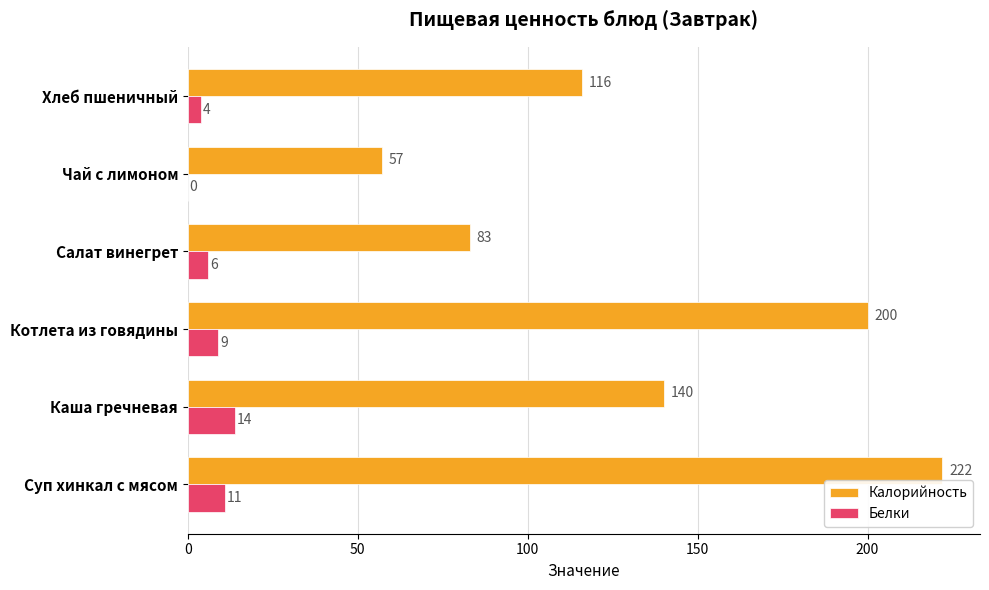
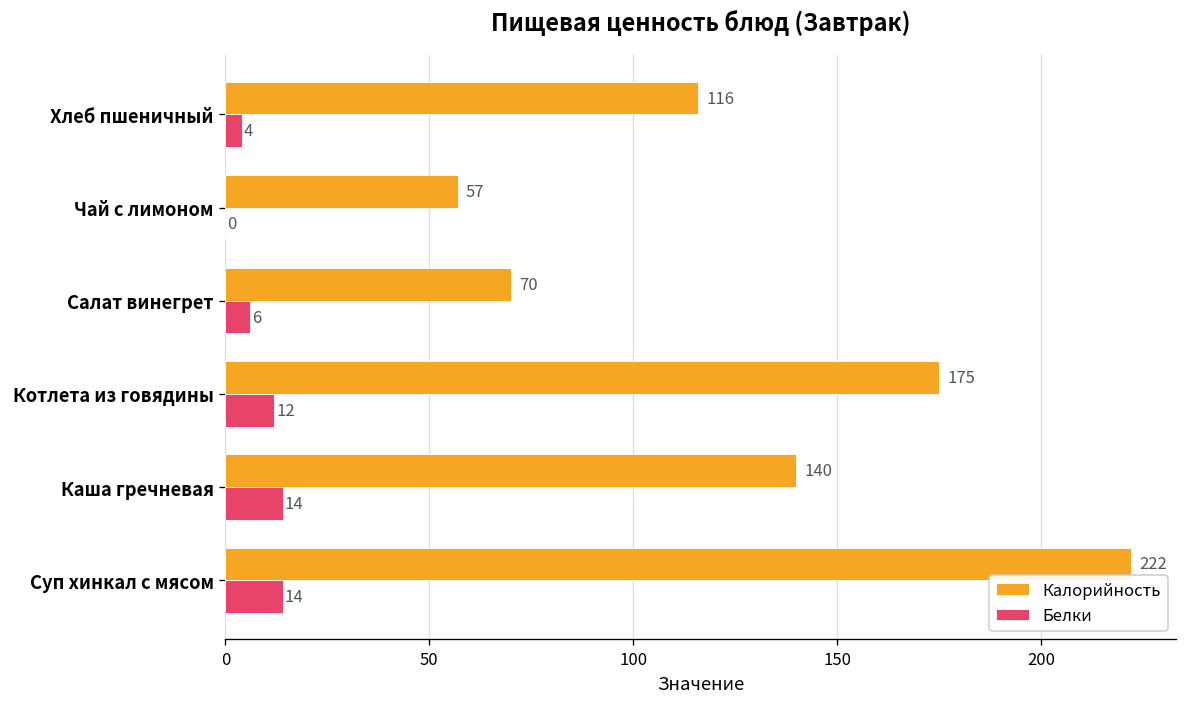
  {
    "Калорийность": {
      "Хлеб пшеничный": 116,
      "Чай с лимоном": 57,
-     "Салат винегрет": 83,
-     "Котлета из говядины": 200,
+     "Салат винегрет": 70,
+     "Котлета из говядины": 175,
      "Каша гречневая": 140,
      "Суп хинкал с мясом": 222
    },
    "Белки": {
      "Хлеб пшеничный": 4,
      "Чай с лимоном": 0,
      "Салат винегрет": 6,
-     "Котлета из говядины": 9,
+     "Котлета из говядины": 12,
      "Каша гречневая": 14,
-     "Суп хинкал с мясом": 11
+     "Суп хинкал с мясом": 14
    }
  }
